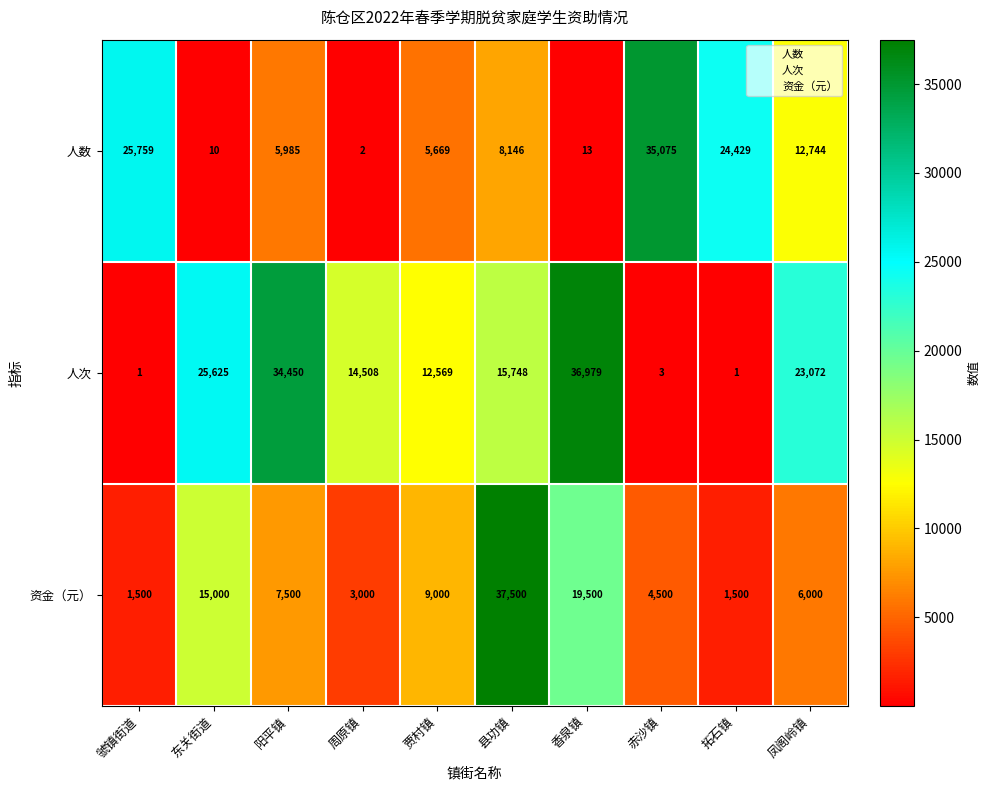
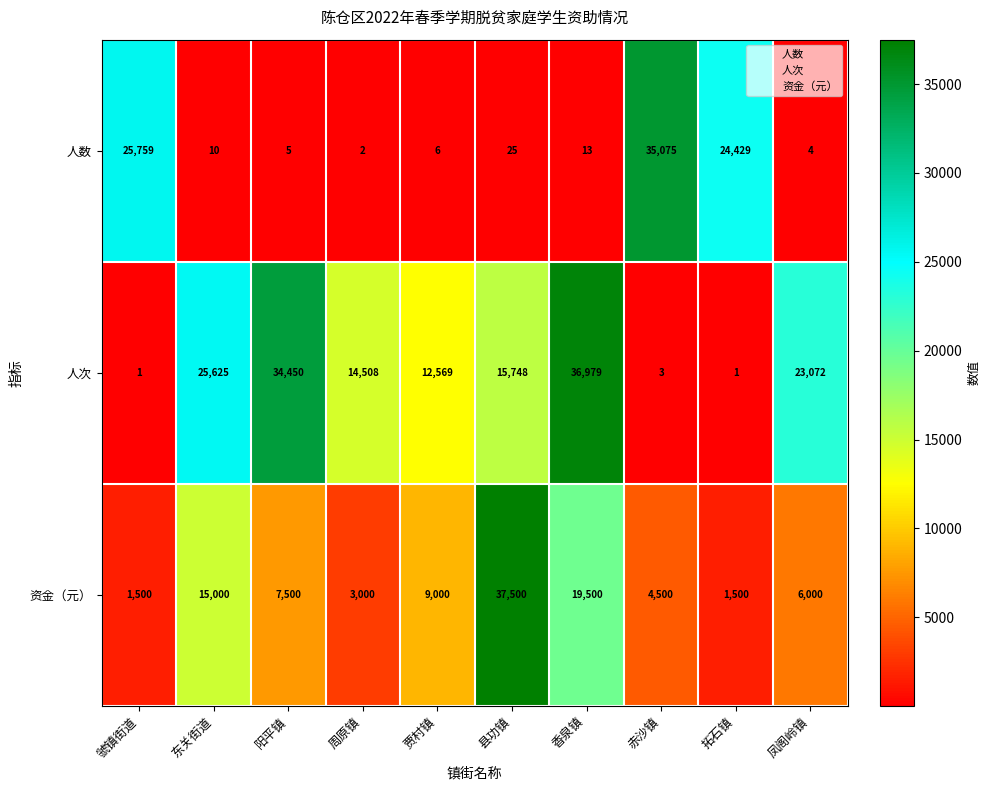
  {
    "人数": {
      "虢镇街道": "25,759",
      "东关街道": "10",
-     "阳平镇": "5,985",
+     "阳平镇": "5",
      "周原镇": "2",
-     "贾村镇": "5,669",
-     "县功镇": "8,146",
+     "贾村镇": "6",
+     "县功镇": "25",
      "香泉镇": "13",
      "赤沙镇": "35,075",
      "拓石镇": "24,429",
-     "凤阁岭镇": "12,744"
+     "凤阁岭镇": "4"
    },
    "人次": {
      "虢镇街道": "1",
      "东关街道": "25,625",
      "阳平镇": "34,450",
      "周原镇": "14,508",
      "贾村镇": "12,569",
      "县功镇": "15,748",
      "香泉镇": "36,979",
      "赤沙镇": "3",
      "拓石镇": "1",
      "凤阁岭镇": "23,072"
    },
    "资金（元）": {
      "虢镇街道": "1,500",
      "东关街道": "15,000",
      "阳平镇": "7,500",
      "周原镇": "3,000",
      "贾村镇": "9,000",
      "县功镇": "37,500",
      "香泉镇": "19,500",
      "赤沙镇": "4,500",
      "拓石镇": "1,500",
      "凤阁岭镇": "6,000"
    }
  }
